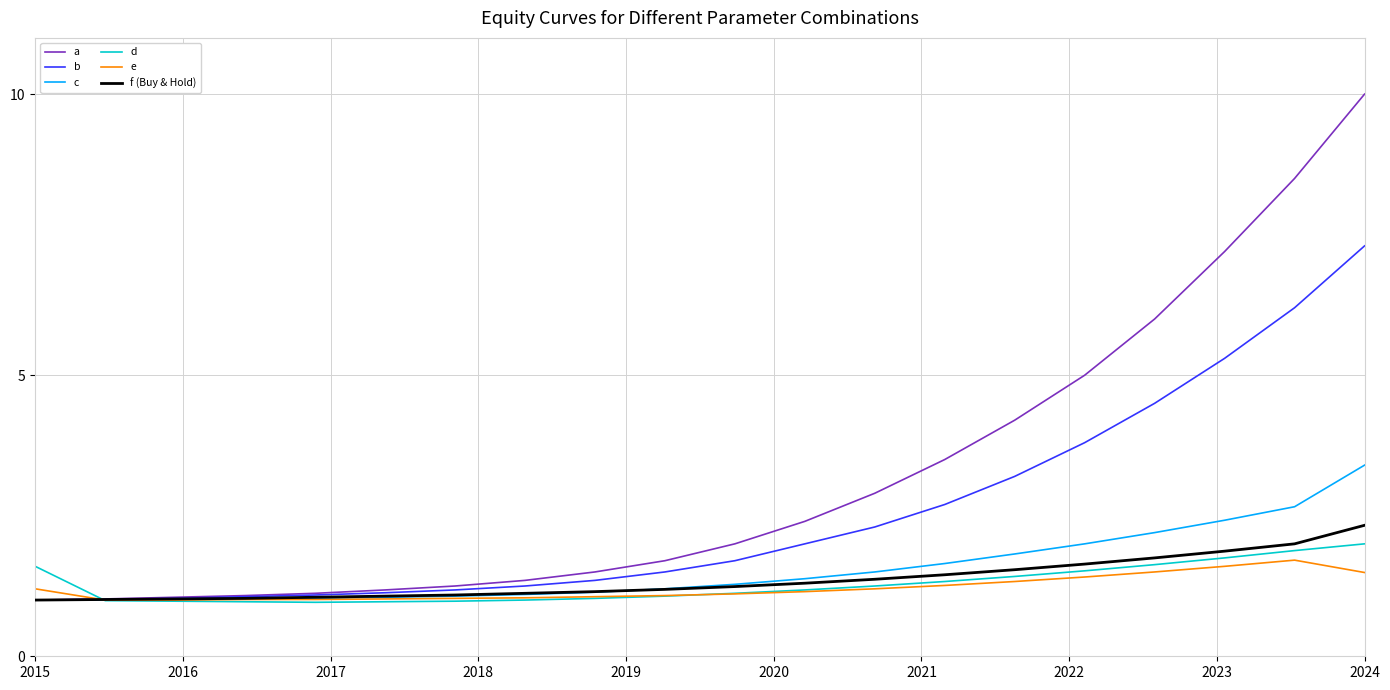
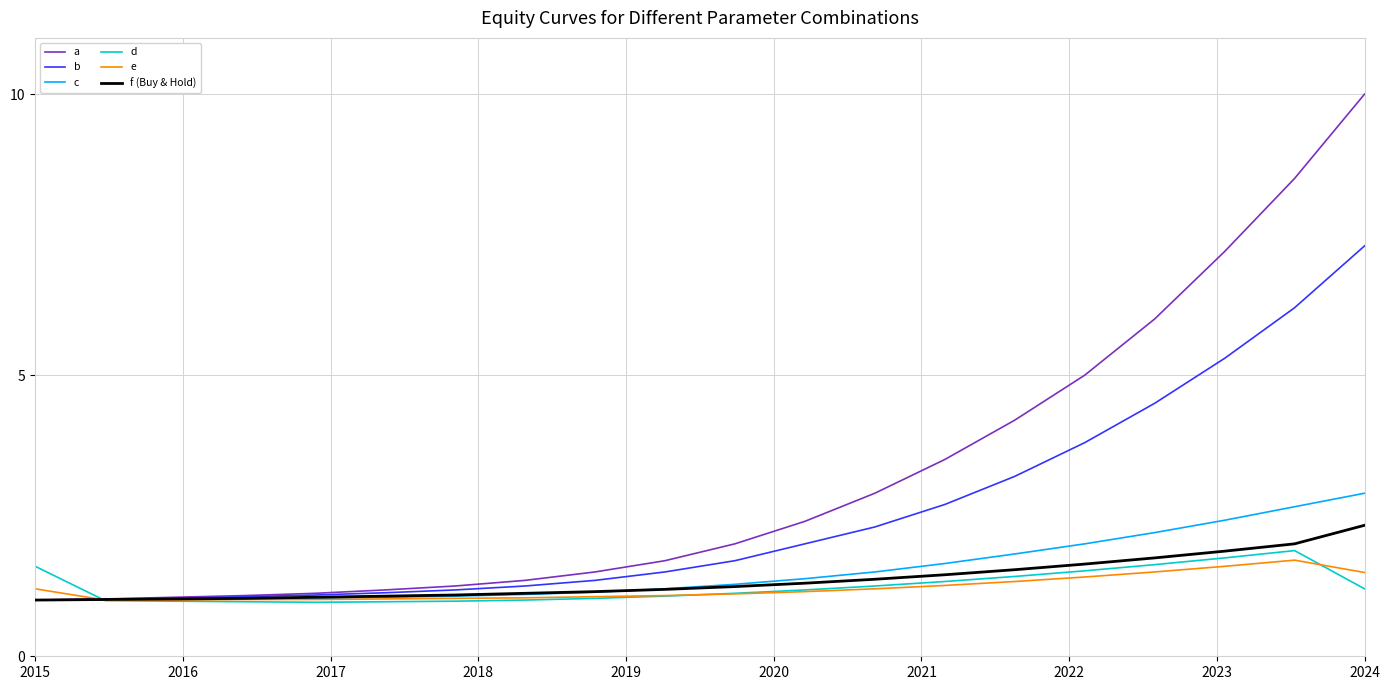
  {
    "a": {
      "2024": 10.0
    },
    "b": {
      "2024": 7.3
    },
    "c": {
-     "2024": 3.4
+     "2024": 2.9
    },
    "d": {
      "2015": 1.6,
-     "2024": 2.0
+     "2024": 1.2
    },
    "e": {
      "2015": 1.2,
      "2024": 1.5
    },
    "f (Buy & Hold)": {
      "2024": 2.3
    }
  }
